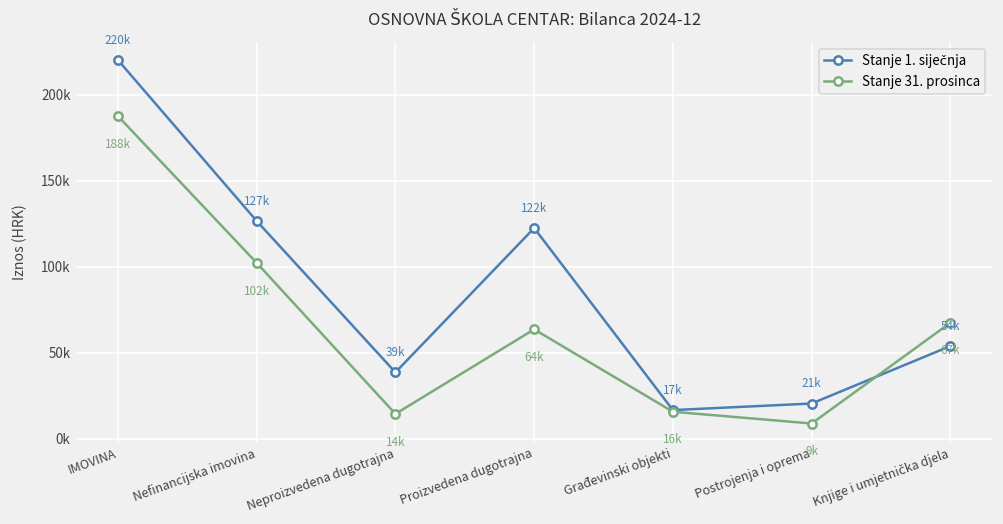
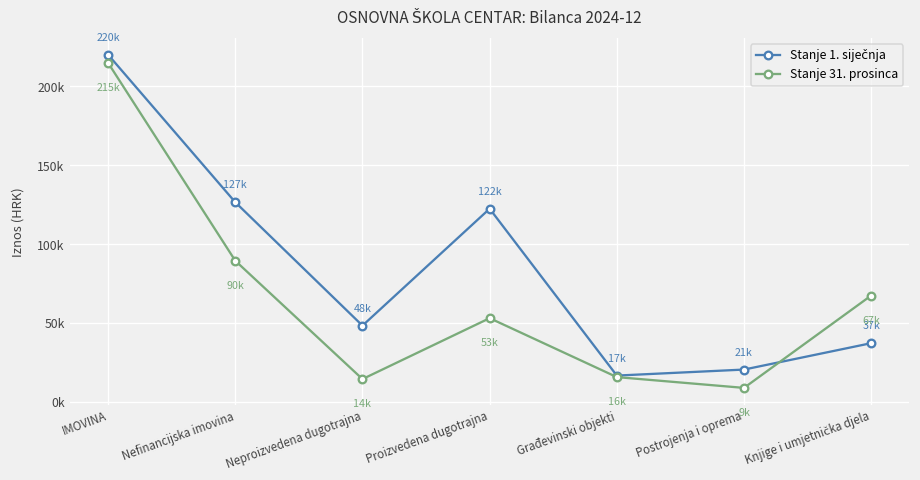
  {
    "Stanje 1. siječnja": {
      "IMOVINA": "220k",
      "Nefinancijska imovina": "127k",
-     "Neproizvedena dugotrajna": "39k",
+     "Neproizvedena dugotrajna": "48k",
      "Proizvedena dugotrajna": "122k",
      "Postrojenja i oprema": "21k",
-     "Knjige i umjetnička djela": "54k"
+     "Knjige i umjetnička djela": "37k"
    },
    "Stanje 31. prosinca": {
-     "IMOVINA": "188k",
-     "Nefinancijska imovina": "102k",
+     "IMOVINA": "215k",
+     "Nefinancijska imovina": "90k",
      "Neproizvedena dugotrajna": "14k",
-     "Proizvedena dugotrajna": "64k",
+     "Proizvedena dugotrajna": "53k",
      "Postrojenja i oprema": "9k"
    }
  }
